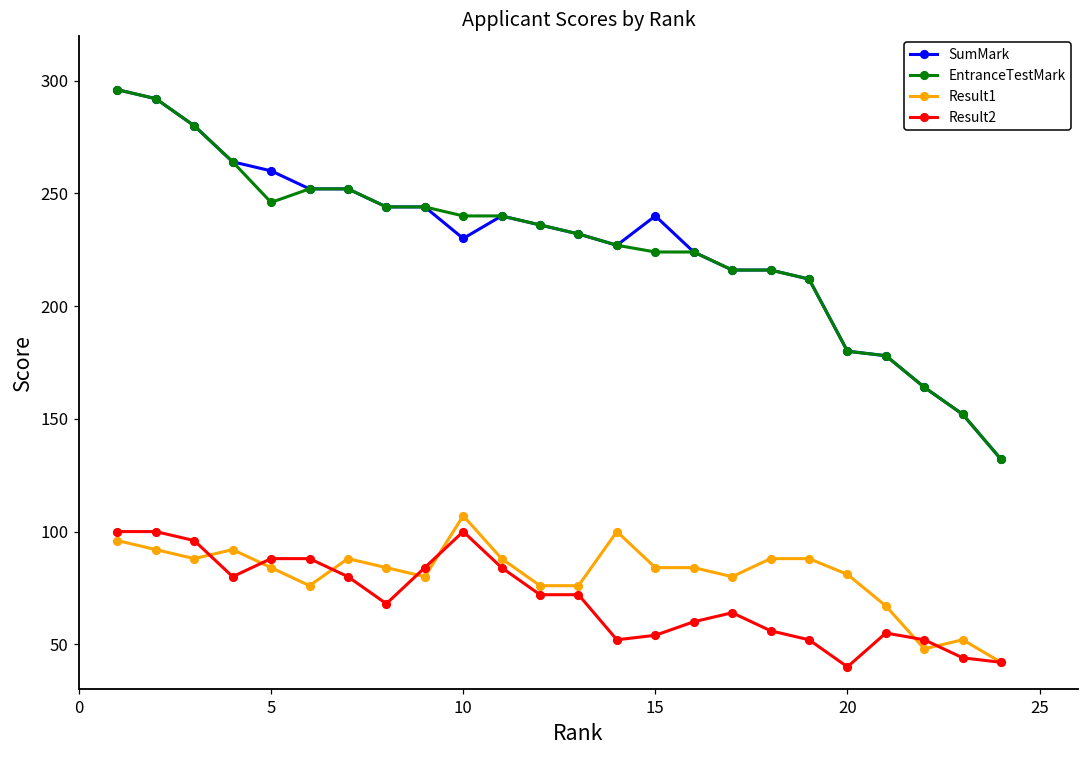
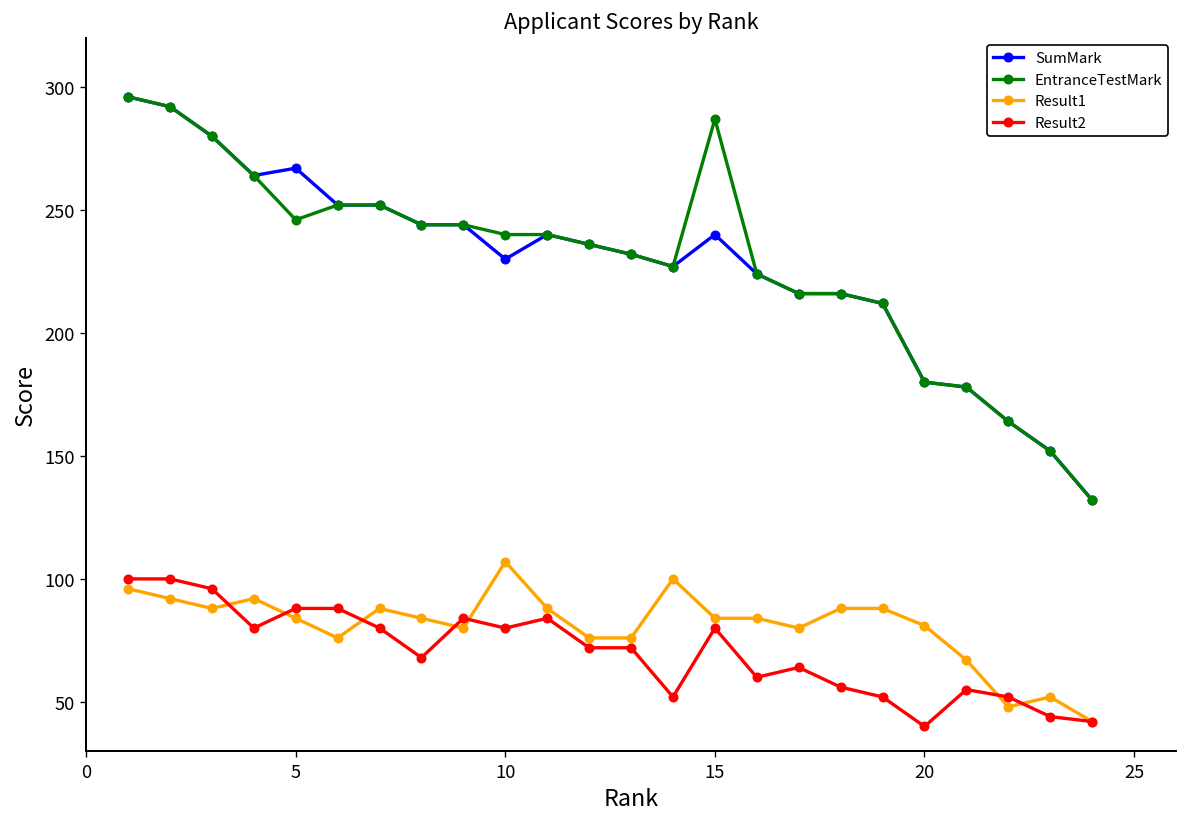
  {
    "SumMark": {
-     "5": 260,
+     "5": 267,
      "10": 230,
      "15": 240
    },
    "EntranceTestMark": {
      "5": 246,
      "10": 240,
-     "15": 224
+     "15": 287
    },
    "Result1": {
      "5": 84,
      "10": 107,
      "15": 84,
      "20": 81
    },
    "Result2": {
      "5": 88,
-     "10": 100,
-     "15": 54,
+     "10": 80,
+     "15": 80,
      "20": 40
    }
  }
